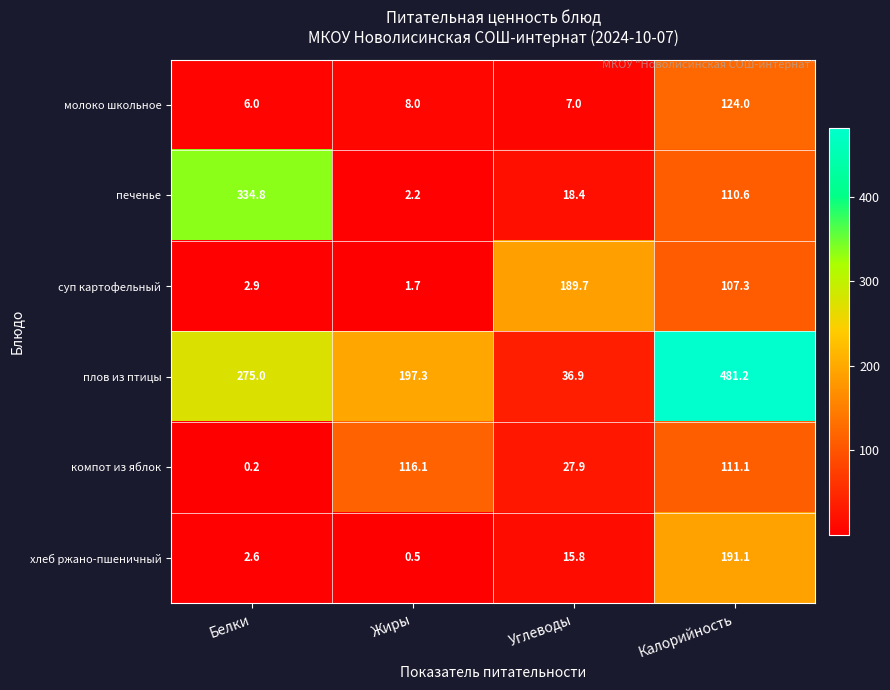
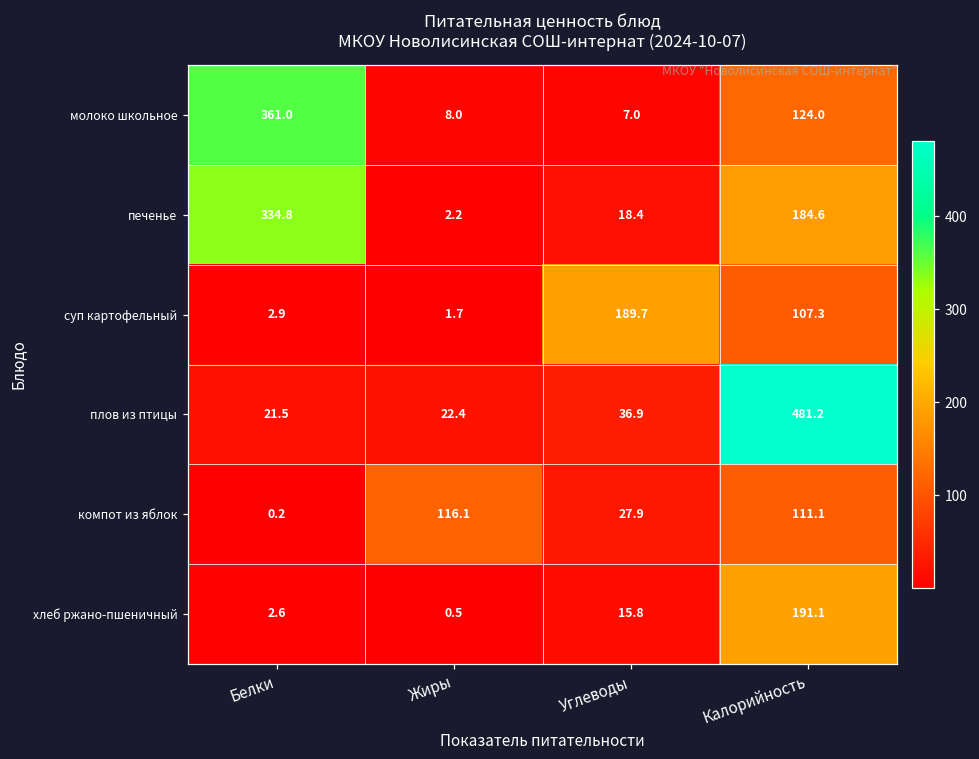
  {
    "молоко школьное": {
-     "Белки": 6.0,
+     "Белки": 361.0,
      "Жиры": 8.0,
      "Углеводы": 7.0
    },
    "печенье": {
      "Белки": 334.8,
      "Жиры": 2.2,
      "Углеводы": 18.4,
-     "Калорийность": 110.6
+     "Калорийность": 184.6
    },
    "суп картофельный": {
      "Белки": 2.9,
      "Жиры": 1.7,
      "Углеводы": 189.7,
      "Калорийность": 107.3
    },
    "плов из птицы": {
-     "Белки": 275.0,
-     "Жиры": 197.3,
+     "Белки": 21.5,
+     "Жиры": 22.4,
      "Углеводы": 36.9,
      "Калорийность": 481.2
    },
    "компот из яблок": {
      "Белки": 0.2,
      "Жиры": 116.1,
      "Углеводы": 27.9,
      "Калорийность": 111.1
    },
    "хлеб ржано-пшеничный": {
      "Белки": 2.6,
      "Жиры": 0.5,
      "Углеводы": 15.8,
      "Калорийность": 191.1
    }
  }
